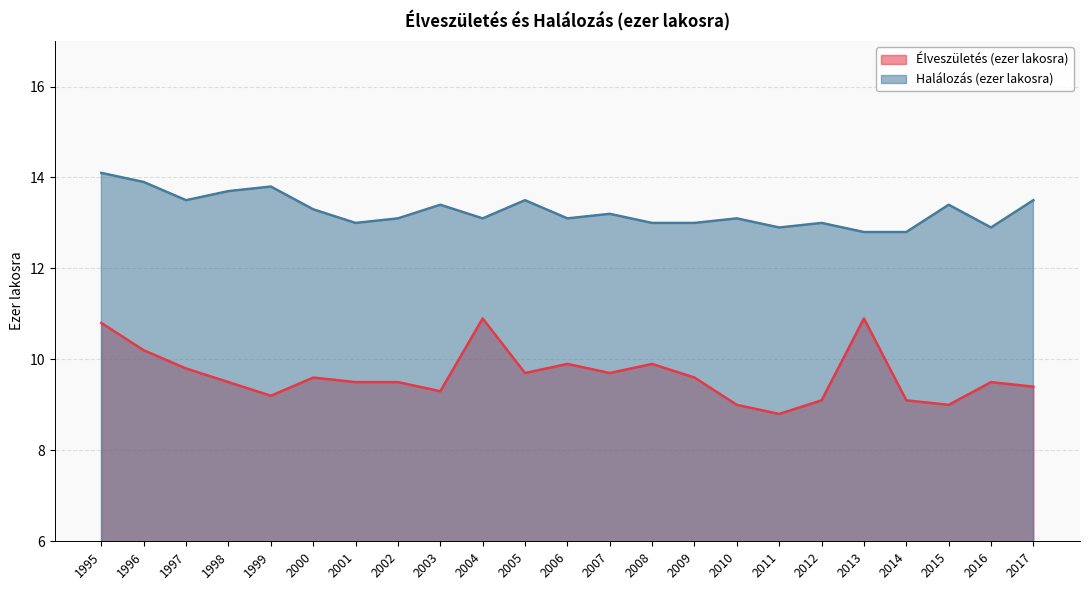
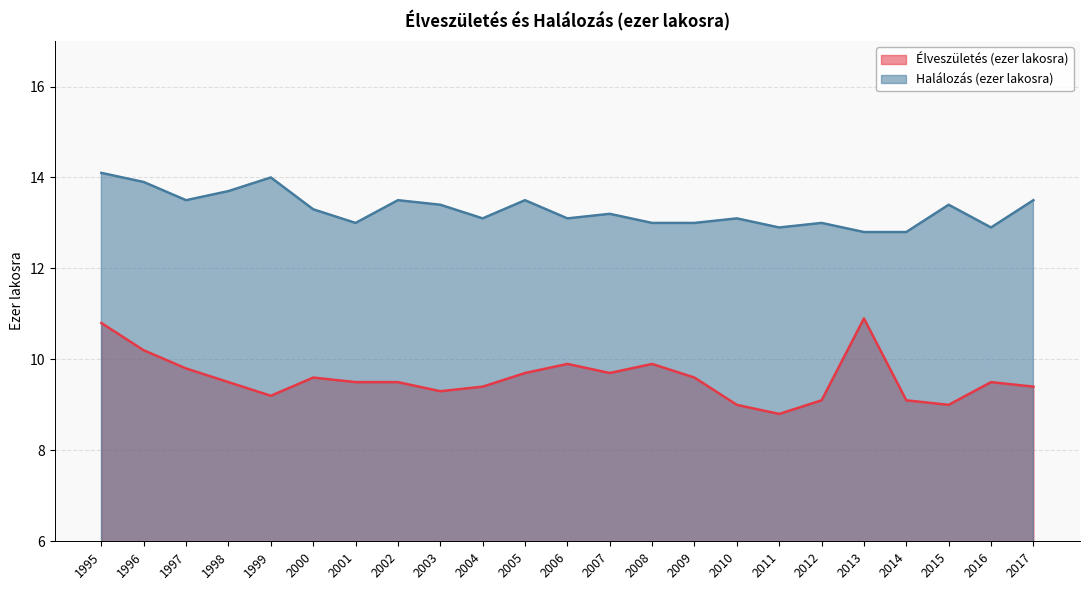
  {
    "Élveszületés (ezer lakosra)": {
      "1995": 10.8,
      "1996": 10.2,
      "1997": 9.8,
      "1998": 9.5,
      "1999": 9.2,
      "2000": 9.6,
      "2001": 9.5,
      "2002": 9.5,
      "2003": 9.3,
-     "2004": 10.9,
+     "2004": 9.4,
      "2005": 9.7,
      "2006": 9.9,
      "2007": 9.7,
      "2008": 9.9,
      "2009": 9.6,
      "2010": 9.0,
      "2011": 8.8,
      "2012": 9.1,
      "2013": 10.9,
      "2014": 9.1,
      "2015": 9.0,
      "2016": 9.5,
      "2017": 9.4
    },
    "Halálozás (ezer lakosra)": {
      "1995": 14.1,
      "1996": 13.9,
      "1997": 13.5,
      "1998": 13.7,
-     "1999": 13.8,
+     "1999": 14.0,
      "2000": 13.3,
      "2001": 13.0,
-     "2002": 13.1,
+     "2002": 13.5,
      "2003": 13.4,
      "2004": 13.1,
      "2005": 13.5,
      "2006": 13.1,
      "2007": 13.2,
      "2008": 13.0,
      "2009": 13.0,
      "2010": 13.1,
      "2011": 12.9,
      "2012": 13.0,
      "2013": 12.8,
      "2014": 12.8,
      "2015": 13.4,
      "2016": 12.9,
      "2017": 13.5
    }
  }
